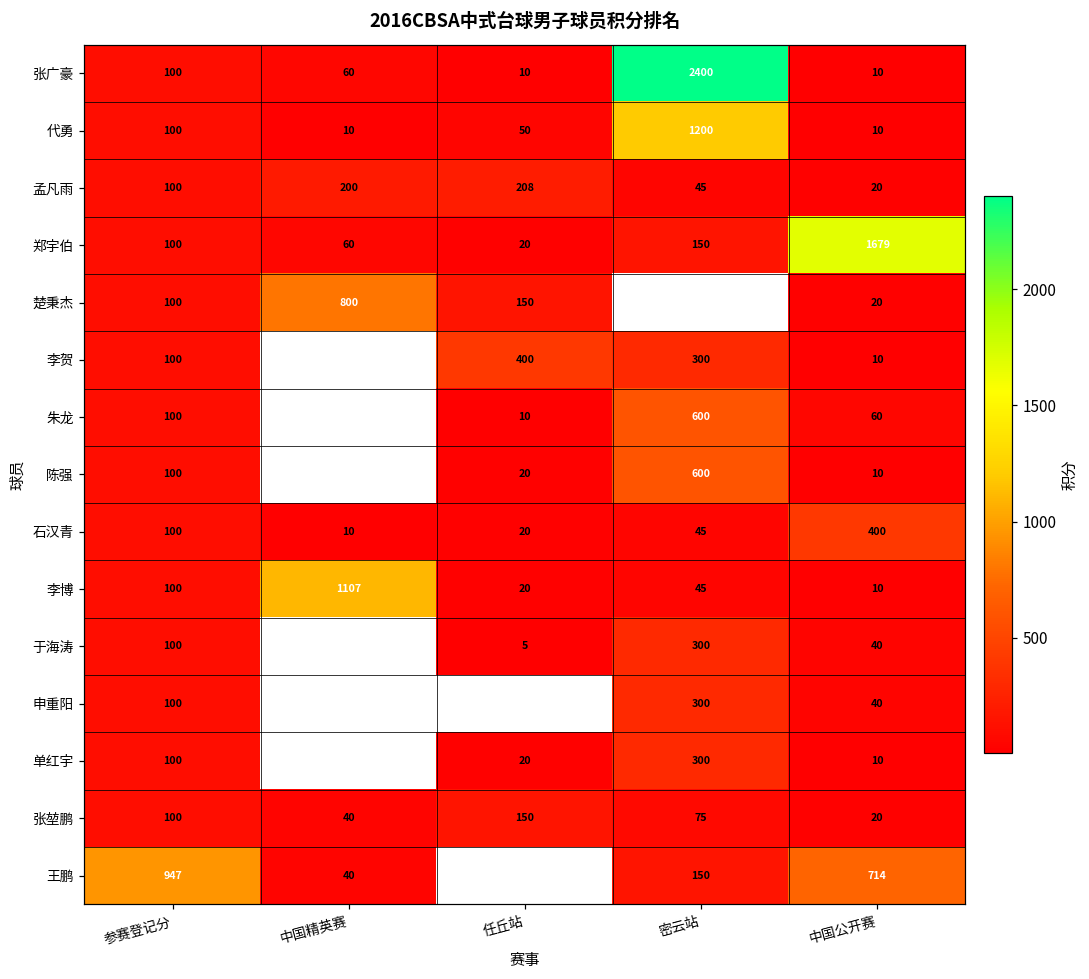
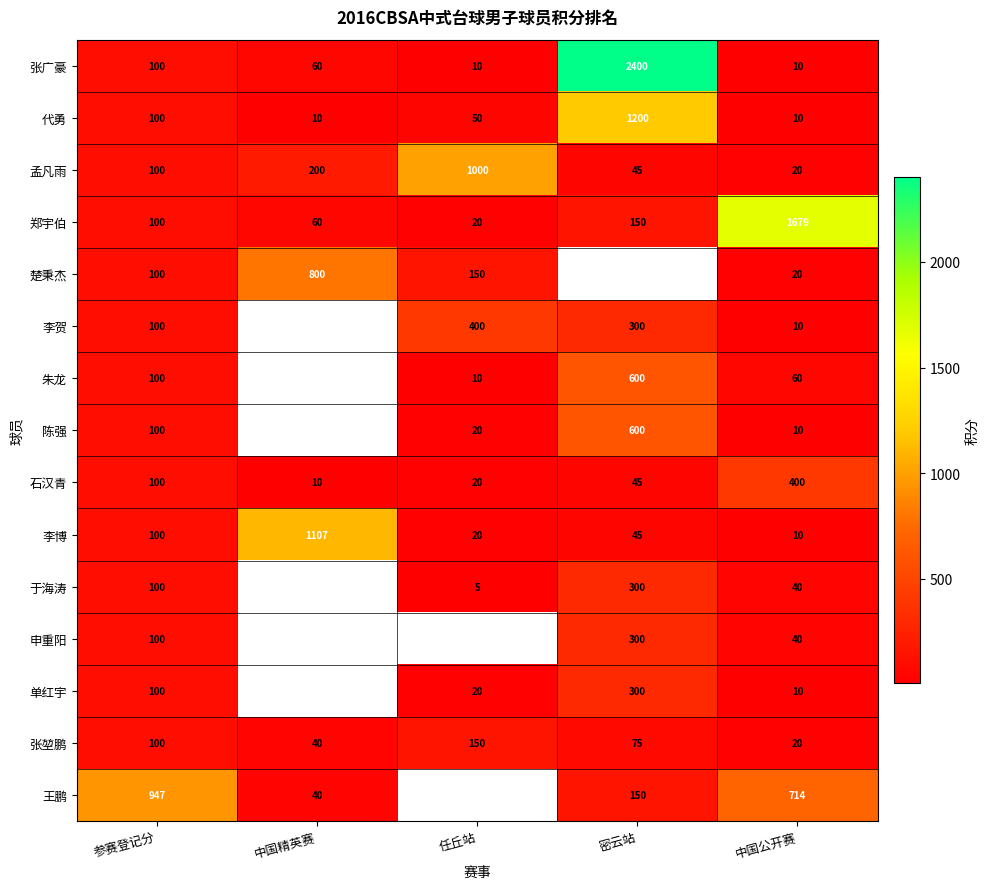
  {
    "张广豪": {
      "参赛登记分": 100,
      "中国精英赛": 60,
      "任丘站": 10,
      "密云站": 2400,
      "中国公开赛": 10
    },
    "代勇": {
      "参赛登记分": 100,
      "中国精英赛": 10,
      "任丘站": 50,
      "密云站": 1200,
      "中国公开赛": 10
    },
    "孟凡雨": {
      "参赛登记分": 100,
      "中国精英赛": 200,
-     "任丘站": 208,
+     "任丘站": 1000,
      "密云站": 45,
      "中国公开赛": 20
    },
    "郑宇伯": {
      "参赛登记分": 100,
      "中国精英赛": 60,
      "任丘站": 20,
      "密云站": 150,
      "中国公开赛": 1679
    },
    "楚秉杰": {
      "参赛登记分": 100,
      "中国精英赛": 800,
      "任丘站": 150,
      "中国公开赛": 20
    },
    "李贺": {
      "参赛登记分": 100,
      "任丘站": 400,
      "密云站": 300,
      "中国公开赛": 10
    },
    "朱龙": {
      "参赛登记分": 100,
      "任丘站": 10,
      "密云站": 600,
      "中国公开赛": 60
    },
    "陈强": {
      "参赛登记分": 100,
      "任丘站": 20,
      "密云站": 600,
      "中国公开赛": 10
    },
    "石汉青": {
      "参赛登记分": 100,
      "中国精英赛": 10,
      "任丘站": 20,
      "密云站": 45,
      "中国公开赛": 400
    },
    "李博": {
      "参赛登记分": 100,
      "中国精英赛": 1107,
      "任丘站": 20,
      "密云站": 45,
      "中国公开赛": 10
    },
    "于海涛": {
      "参赛登记分": 100,
      "任丘站": 5,
      "密云站": 300,
      "中国公开赛": 40
    },
    "申重阳": {
      "参赛登记分": 100,
      "密云站": 300,
      "中国公开赛": 40
    },
    "单红宇": {
      "参赛登记分": 100,
      "任丘站": 20,
      "密云站": 300,
      "中国公开赛": 10
    },
    "张堃鹏": {
      "参赛登记分": 100,
      "中国精英赛": 40,
      "任丘站": 150,
      "密云站": 75,
      "中国公开赛": 20
    },
    "王鹏": {
      "参赛登记分": 947,
      "中国精英赛": 40,
      "密云站": 150,
      "中国公开赛": 714
    }
  }
